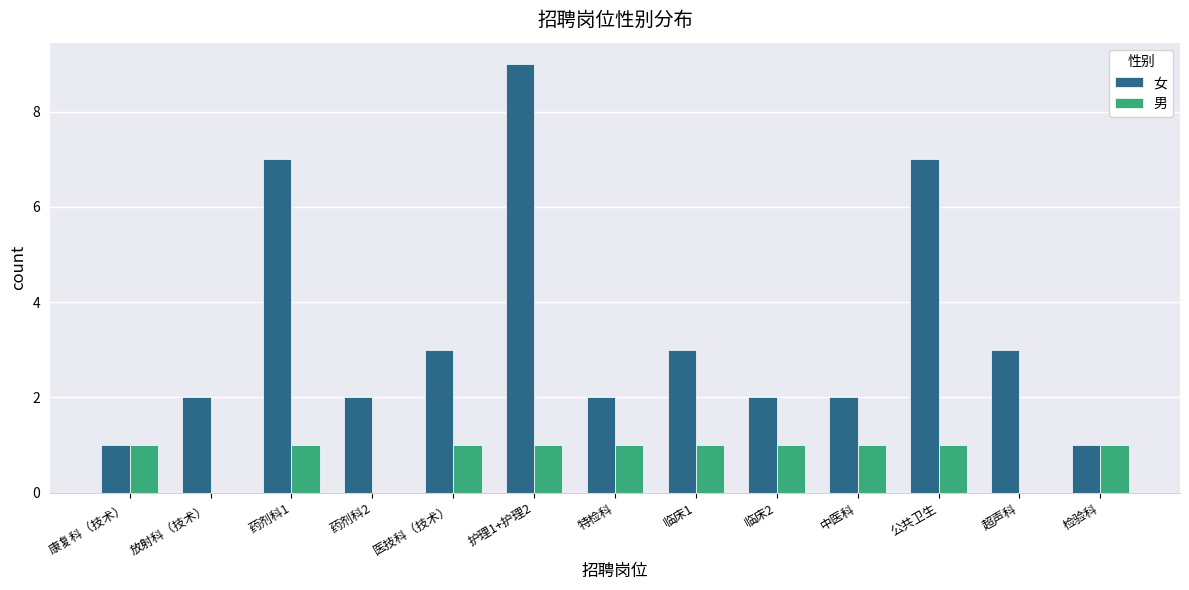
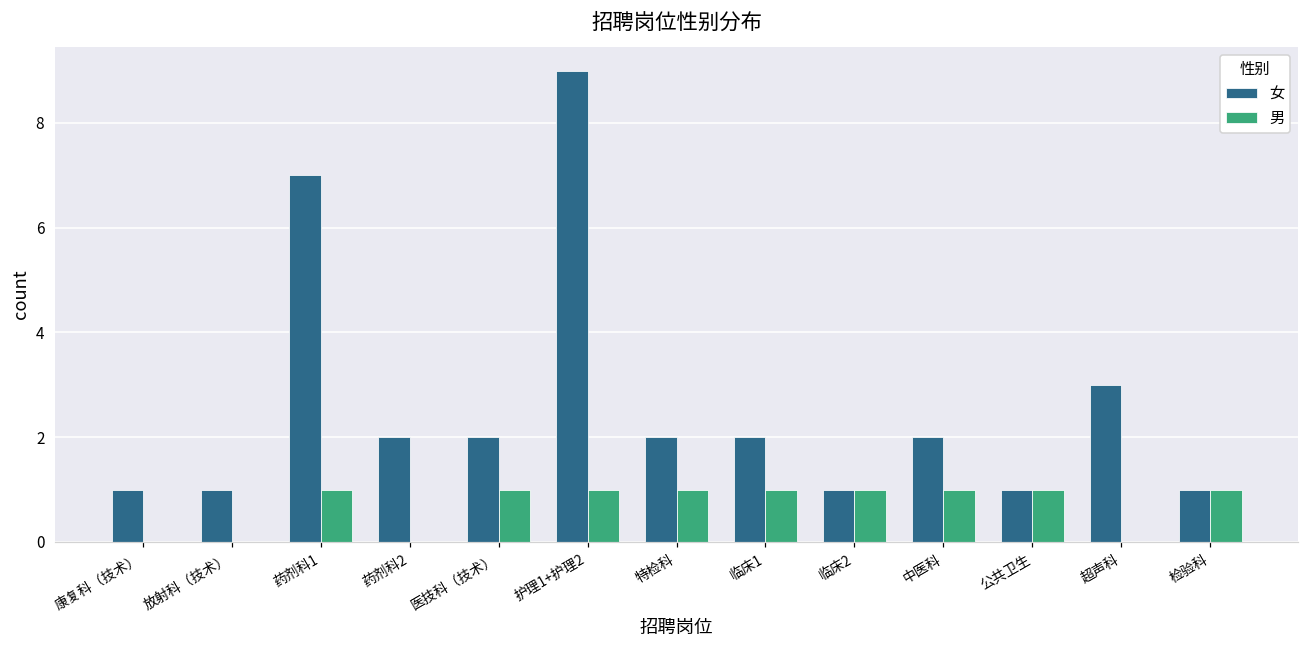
  {
    "女": {
      "康复科（技术）": 1,
-     "放射科（技术）": 2,
+     "放射科（技术）": 1,
      "药剂科1": 7,
      "药剂科2": 2,
-     "医技科（技术）": 3,
+     "医技科（技术）": 2,
      "护理1+护理2": 9,
      "特检科": 2,
-     "临床1": 3,
-     "临床2": 2,
+     "临床1": 2,
+     "临床2": 1,
      "中医科": 2,
-     "公共卫生": 7,
+     "公共卫生": 1,
      "超声科": 3,
      "检验科": 1
    },
    "男": {
-     "康复科（技术）": 1,
+     "康复科（技术）": 0,
      "放射科（技术）": 0,
      "药剂科1": 1,
      "药剂科2": 0,
      "医技科（技术）": 1,
      "护理1+护理2": 1,
      "特检科": 1,
      "临床1": 1,
      "临床2": 1,
      "中医科": 1,
      "公共卫生": 1,
      "超声科": 0,
      "检验科": 1
    }
  }
